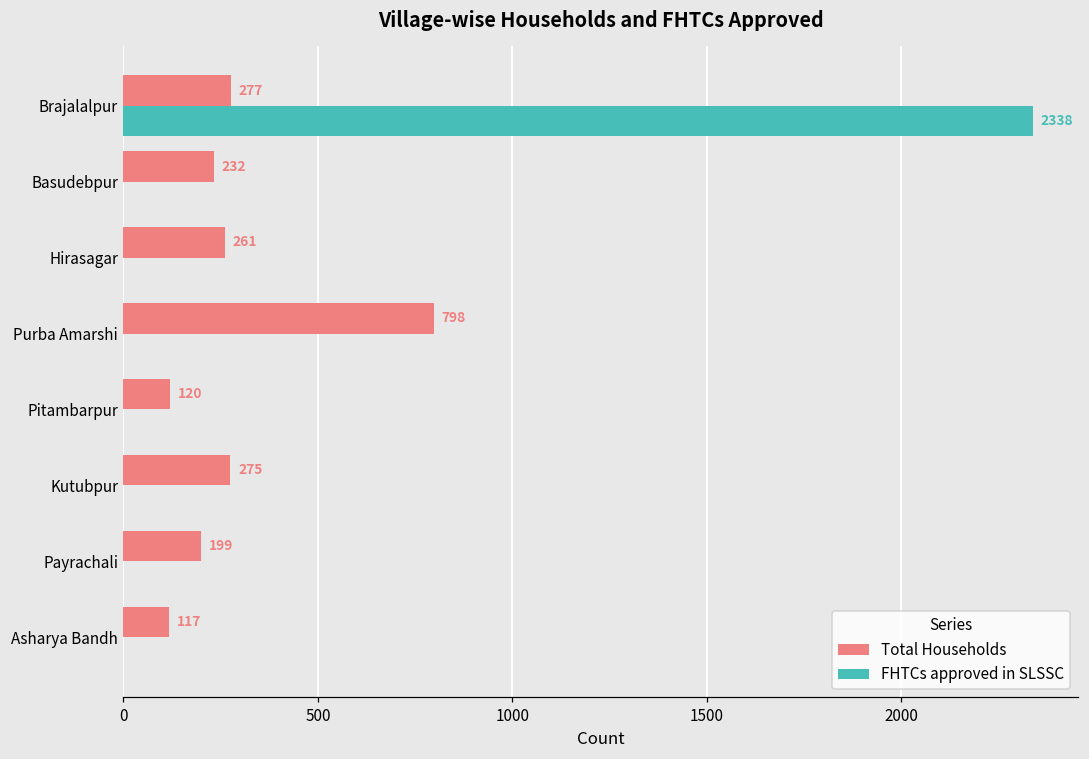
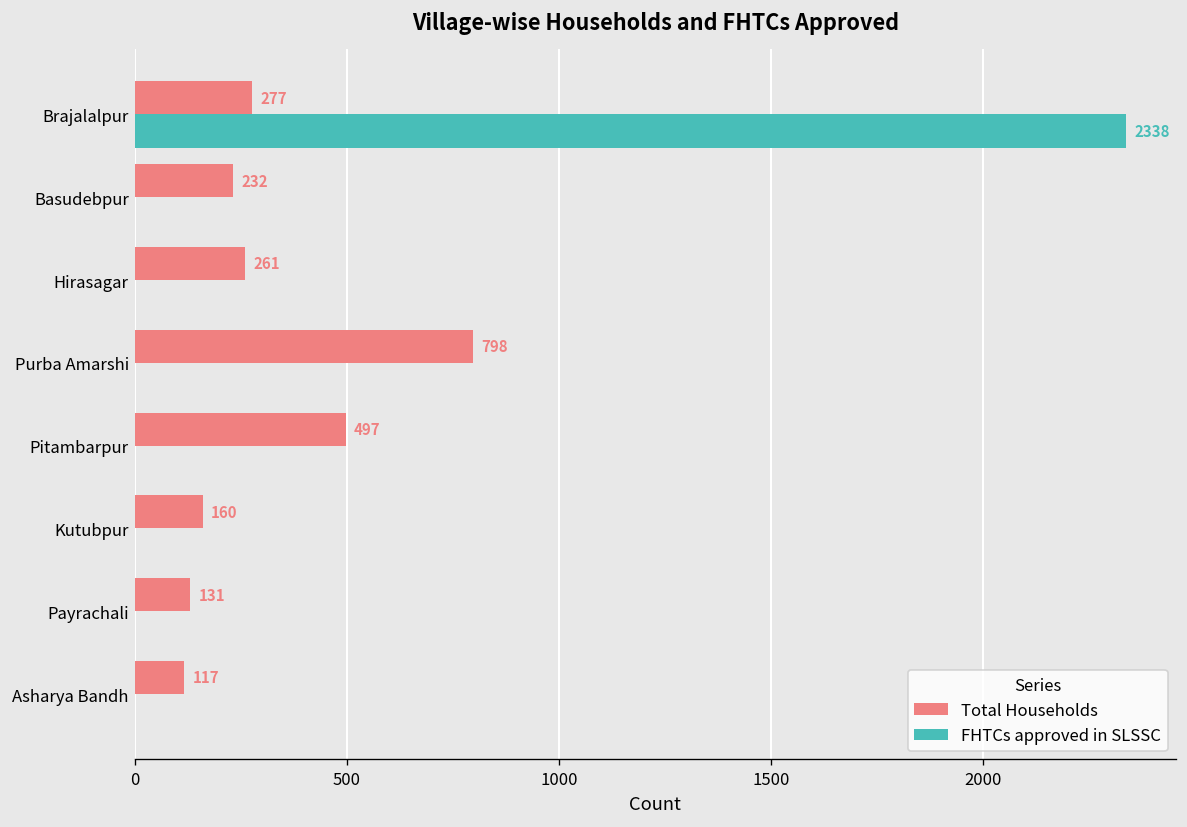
  {
    "Total Households": {
      "Brajalalpur": 277,
      "Basudebpur": 232,
      "Hirasagar": 261,
      "Purba Amarshi": 798,
-     "Pitambarpur": 120,
-     "Kutubpur": 275,
-     "Payrachali": 199,
+     "Pitambarpur": 497,
+     "Kutubpur": 160,
+     "Payrachali": 131,
      "Asharya Bandh": 117
    },
    "FHTCs approved in SLSSC": {
      "Brajalalpur": 2338
    }
  }
